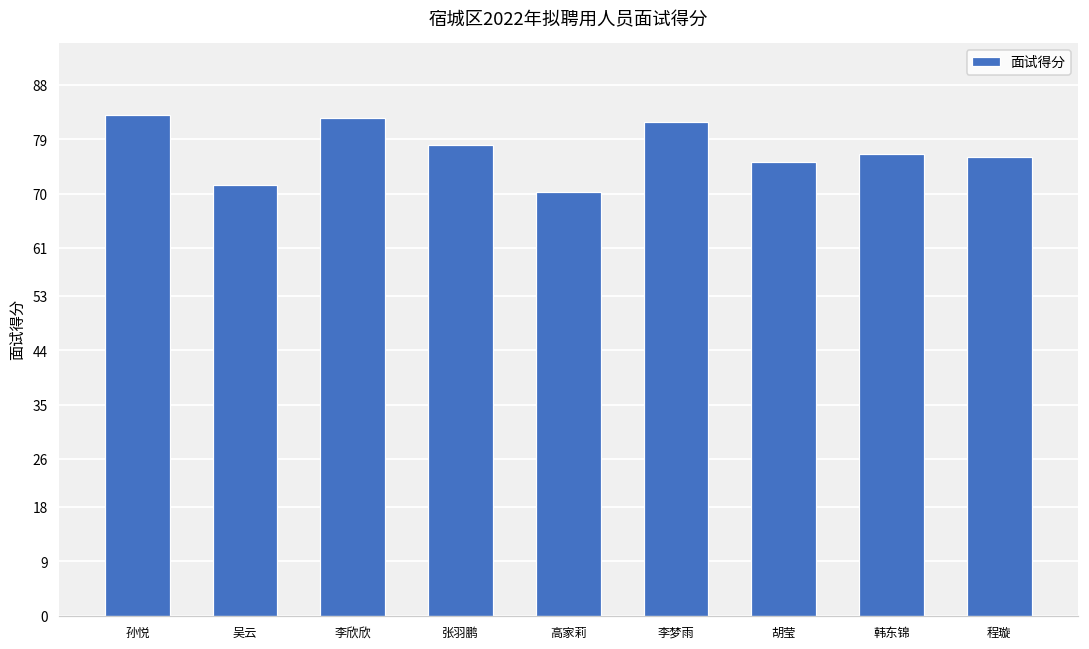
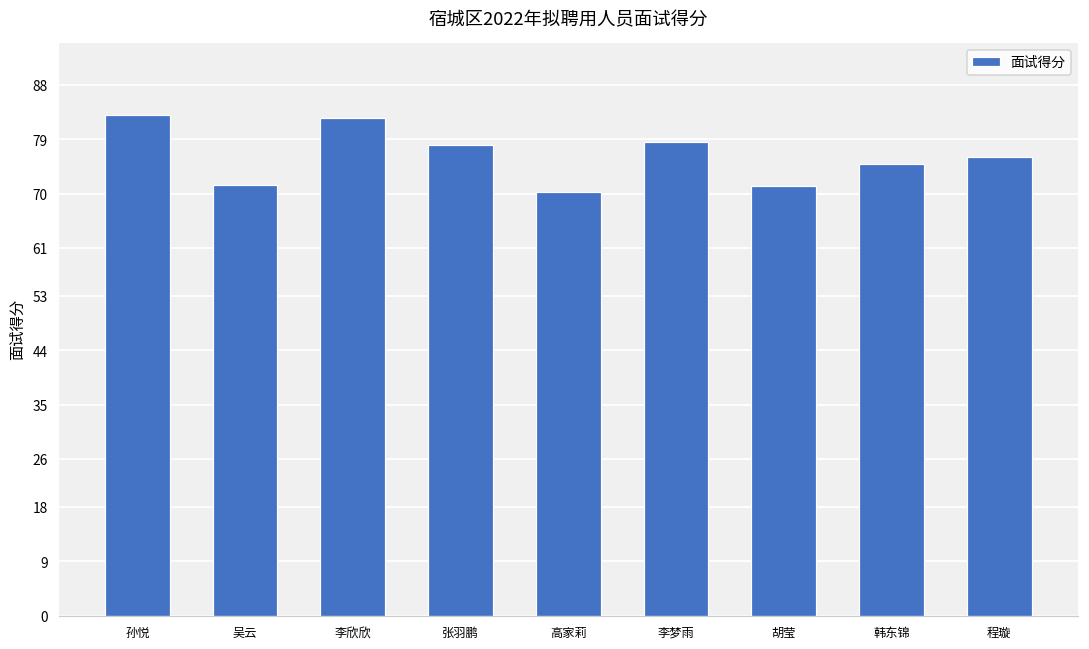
  {
    "孙悦": 83,
    "吴云": 71,
    "李欣欣": 83,
    "张羽鹏": 78,
    "高家莉": 70,
-   "李梦雨": 82,
-   "胡莹": 75,
-   "韩东锦": 77,
+   "李梦雨": 79,
+   "胡莹": 71,
+   "韩东锦": 75,
    "程璇": 76
  }
